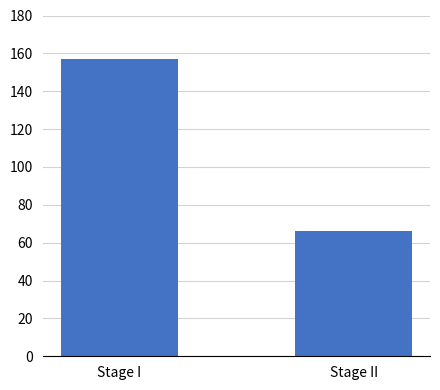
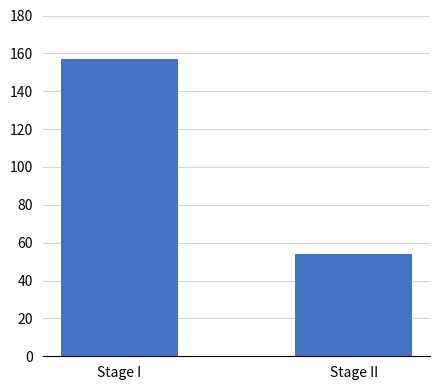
  {
    "Stage I": 157,
-   "Stage II": 66
+   "Stage II": 54
  }
